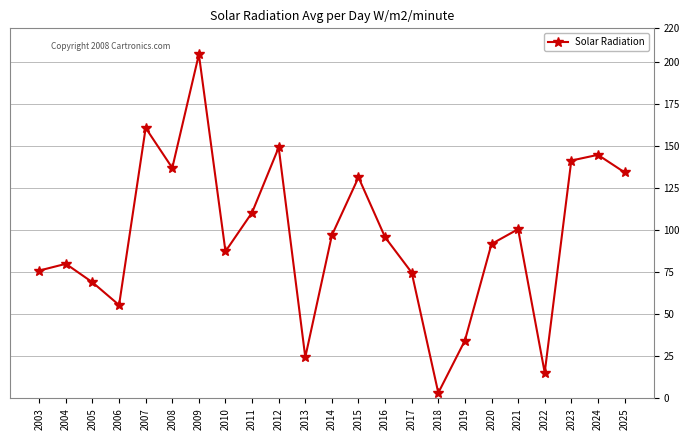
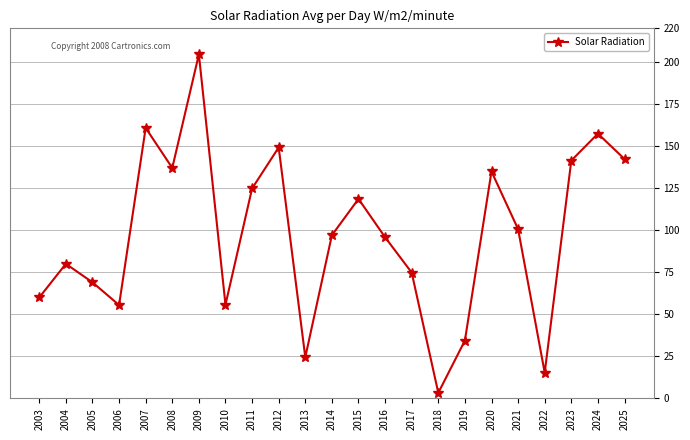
  {
-   "2003": 76,
+   "2003": 60,
    "2004": 80,
    "2005": 69,
    "2006": 56,
    "2007": 161,
    "2008": 137,
    "2009": 205,
-   "2010": 87,
-   "2011": 111,
+   "2010": 56,
+   "2011": 125,
    "2012": 149,
    "2013": 25,
    "2014": 97,
-   "2015": 131,
+   "2015": 119,
    "2016": 96,
    "2017": 75,
    "2018": 3,
    "2019": 34,
-   "2020": 92,
+   "2020": 135,
    "2021": 101,
    "2022": 15,
    "2023": 141,
-   "2024": 145,
-   "2025": 134
+   "2024": 157,
+   "2025": 142
  }
